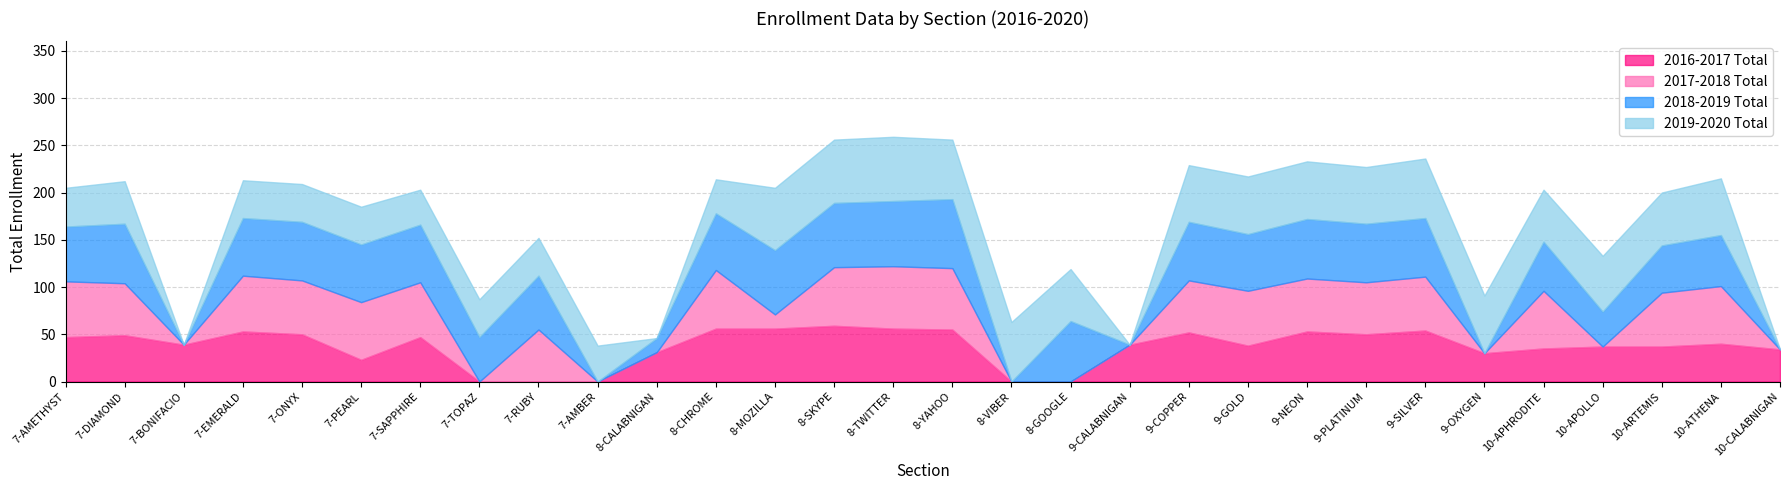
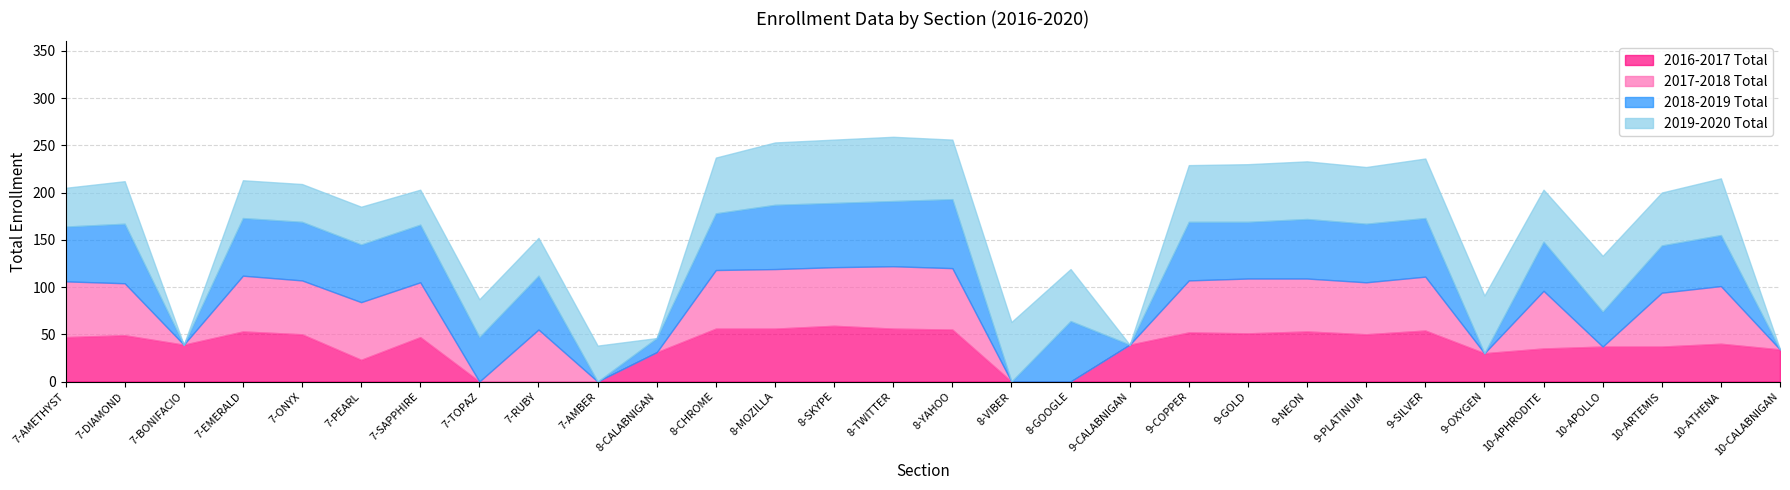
  {
    "2016-2017 Total": {
      "7-AMETHYST": 50,
      "7-DIAMOND": 50,
      "7-EMERALD": 50,
      "7-ONYX": 50,
      "7-PEARL": 20,
      "7-SAPPHIRE": 50,
      "7-RUBY": 0,
      "8-CHROME": 60,
      "8-MOZILLA": 60,
      "8-SKYPE": 60,
      "8-TWITTER": 60,
      "8-YAHOO": 60,
      "9-COPPER": 50,
-     "9-GOLD": 40,
+     "9-GOLD": 50,
      "9-NEON": 50,
      "9-PLATINUM": 50,
      "9-SILVER": 50,
      "10-APHRODITE": 40,
      "10-ARTEMIS": 40,
      "10-ATHENA": 40
    },
    "2017-2018 Total": {
      "7-AMETHYST": 60,
      "7-DIAMOND": 60,
      "7-EMERALD": 60,
      "7-ONYX": 60,
      "7-PEARL": 60,
      "7-SAPPHIRE": 60,
      "7-RUBY": 60,
      "8-CHROME": 60,
-     "8-MOZILLA": 20,
+     "8-MOZILLA": 60,
      "8-SKYPE": 60,
      "8-TWITTER": 70,
      "8-YAHOO": 70,
      "9-COPPER": 60,
      "9-GOLD": 60,
      "9-NEON": 60,
      "9-PLATINUM": 60,
      "9-SILVER": 60,
      "10-APHRODITE": 60,
      "10-ARTEMIS": 60,
      "10-ATHENA": 60
    },
    "2018-2019 Total": {
      "7-AMETHYST": 60,
      "7-DIAMOND": 60,
      "7-EMERALD": 60,
      "7-ONYX": 60,
      "7-PEARL": 60,
      "7-SAPPHIRE": 60,
      "7-TOPAZ": 50,
      "7-RUBY": 60,
      "8-CHROME": 60,
      "8-MOZILLA": 70,
      "8-SKYPE": 70,
      "8-TWITTER": 70,
      "8-YAHOO": 70,
      "8-GOOGLE": 60,
      "9-COPPER": 60,
      "9-GOLD": 60,
      "9-NEON": 60,
      "9-PLATINUM": 60,
      "9-SILVER": 60,
      "10-APHRODITE": 50,
      "10-APOLLO": 40,
      "10-ARTEMIS": 50,
      "10-ATHENA": 50
    },
    "2019-2020 Total": {
      "7-AMETHYST": 40,
      "7-DIAMOND": 50,
      "7-EMERALD": 40,
      "7-ONYX": 40,
      "7-PEARL": 40,
      "7-SAPPHIRE": 40,
      "7-TOPAZ": 40,
      "7-RUBY": 40,
      "7-AMBER": 40,
-     "8-CHROME": 40,
+     "8-CHROME": 60,
      "8-MOZILLA": 70,
      "8-SKYPE": 70,
      "8-TWITTER": 70,
      "8-YAHOO": 60,
      "8-VIBER": 60,
      "8-GOOGLE": 60,
      "9-COPPER": 60,
      "9-GOLD": 60,
      "9-NEON": 60,
      "9-PLATINUM": 60,
      "9-SILVER": 60,
      "9-OXYGEN": 60,
      "10-APHRODITE": 60,
      "10-APOLLO": 60,
      "10-ARTEMIS": 60,
      "10-ATHENA": 60
    }
  }
